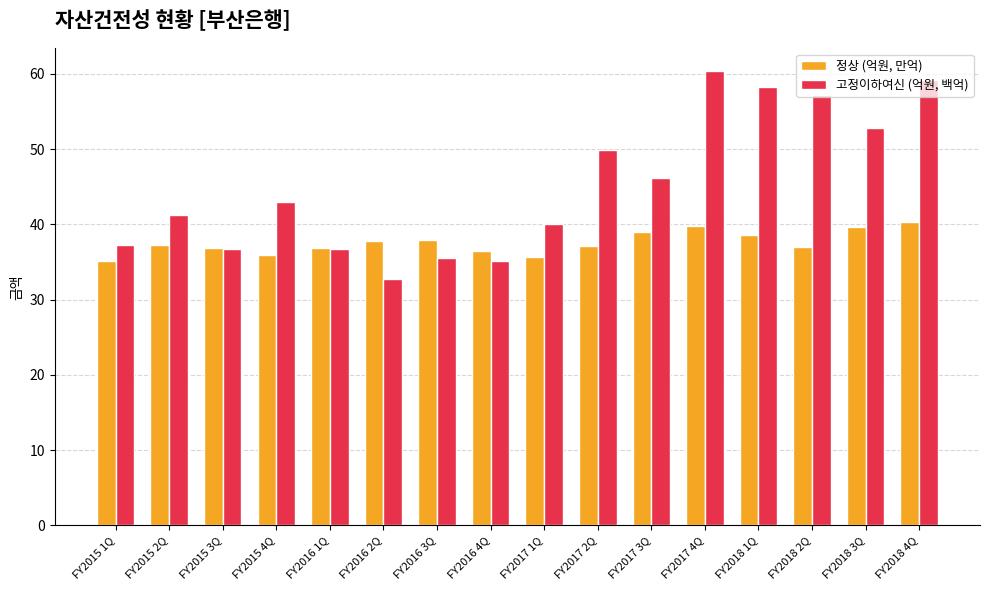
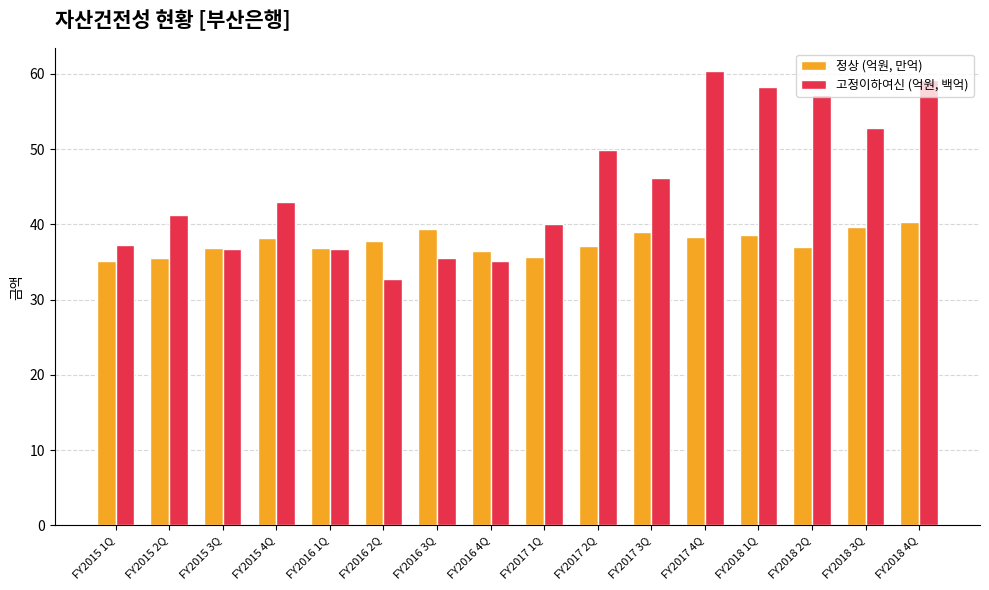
  {
    "정상 (억원, 만억)": {
      "FY2015 1Q": 35,
-     "FY2015 2Q": 37,
+     "FY2015 2Q": 35,
      "FY2015 3Q": 37,
-     "FY2015 4Q": 36,
+     "FY2015 4Q": 38,
      "FY2016 1Q": 37,
      "FY2016 2Q": 38,
-     "FY2016 3Q": 38,
+     "FY2016 3Q": 39,
      "FY2016 4Q": 36,
      "FY2017 1Q": 36,
      "FY2017 2Q": 37,
      "FY2017 3Q": 39,
-     "FY2017 4Q": 40,
+     "FY2017 4Q": 38,
      "FY2018 1Q": 39,
      "FY2018 2Q": 37,
      "FY2018 3Q": 40,
      "FY2018 4Q": 40
    },
    "고정이하여신 (억원, 백억)": {
      "FY2015 1Q": 37,
      "FY2015 2Q": 41,
      "FY2015 3Q": 37,
      "FY2015 4Q": 43,
      "FY2016 1Q": 37,
      "FY2016 2Q": 33,
      "FY2016 3Q": 36,
      "FY2016 4Q": 35,
      "FY2017 1Q": 40,
      "FY2017 2Q": 50,
      "FY2017 3Q": 46,
      "FY2017 4Q": 60,
      "FY2018 1Q": 58,
      "FY2018 3Q": 53
    }
  }
